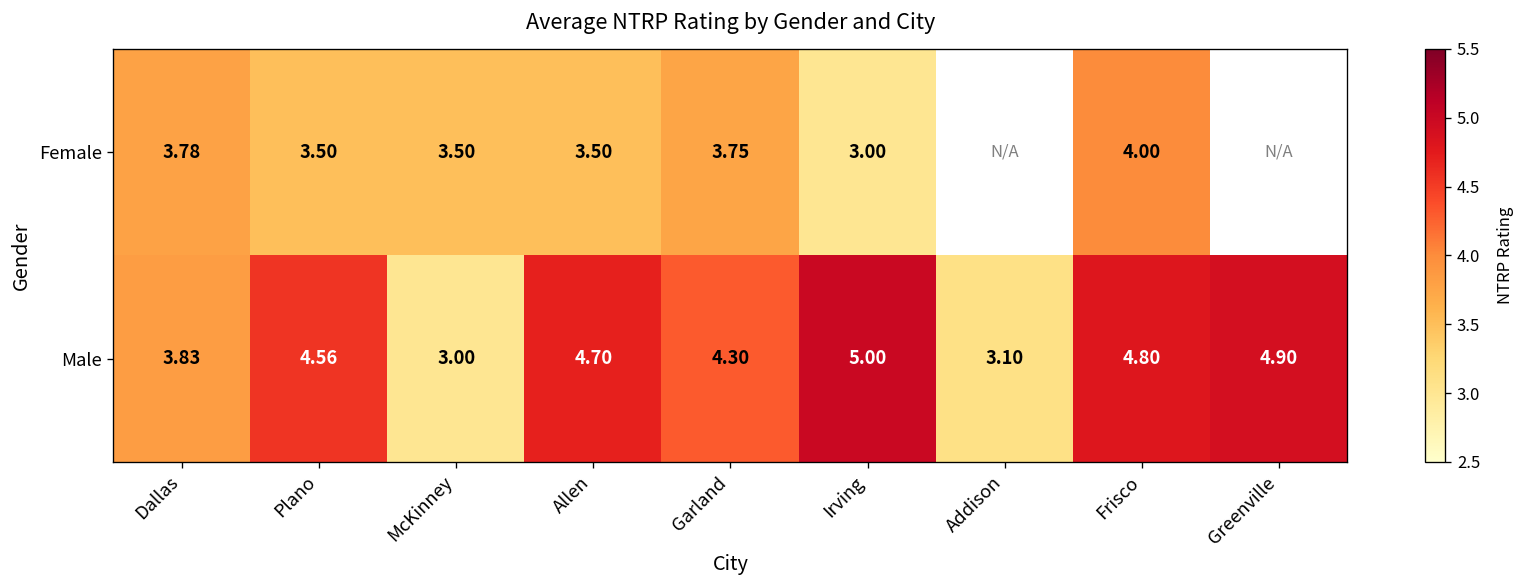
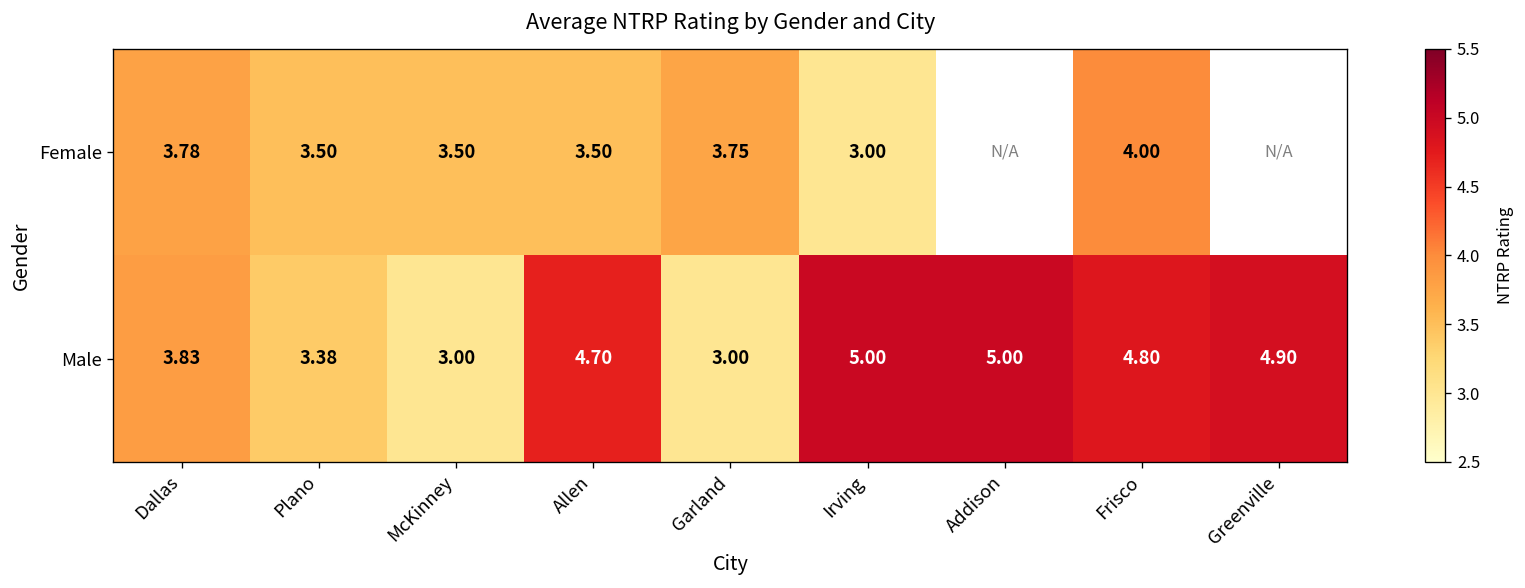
  {
    "Female": {
      "Dallas": 3.78,
      "Plano": 3.50,
      "McKinney": 3.50,
      "Allen": 3.50,
      "Garland": 3.75,
      "Irving": 3.00,
      "Frisco": 4.00
    },
    "Male": {
      "Dallas": 3.83,
-     "Plano": 4.56,
+     "Plano": 3.38,
      "McKinney": 3.00,
      "Allen": 4.70,
-     "Garland": 4.30,
+     "Garland": 3.00,
      "Irving": 5.00,
-     "Addison": 3.10,
+     "Addison": 5.00,
      "Frisco": 4.80,
      "Greenville": 4.90
    }
  }
